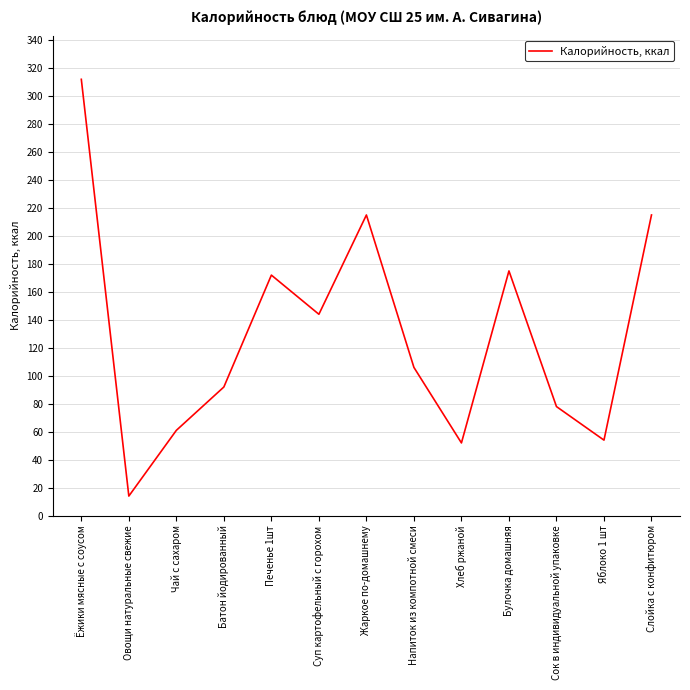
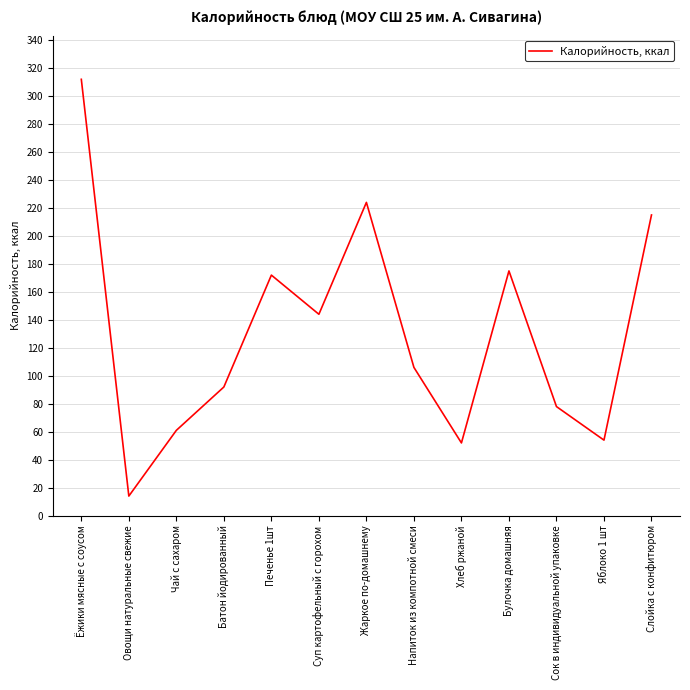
  {
    "Ёжики мясные с соусом": 312,
    "Овощи натуральные свежие": 14,
    "Чай с сахаром": 61,
    "Батон йодированный": 92,
    "Печенье 1шт": 172,
    "Суп картофельный с горохом": 144,
-   "Жаркое по-домашнему": 215,
+   "Жаркое по-домашнему": 224,
    "Напиток из компотной смеси": 106,
    "Хлеб ржаной": 52,
    "Булочка домашняя": 175,
    "Сок в индивидуальной упаковке": 78,
    "Яблоко 1 шт": 54,
    "Слойка с конфитюром": 215
  }
